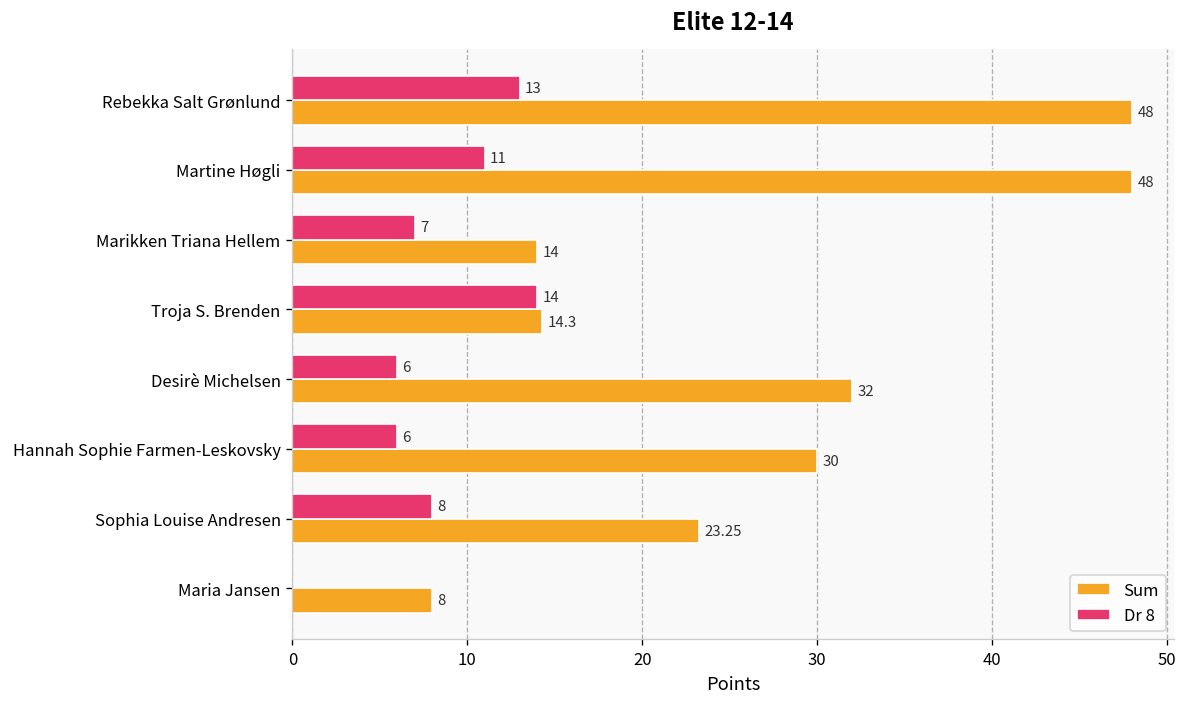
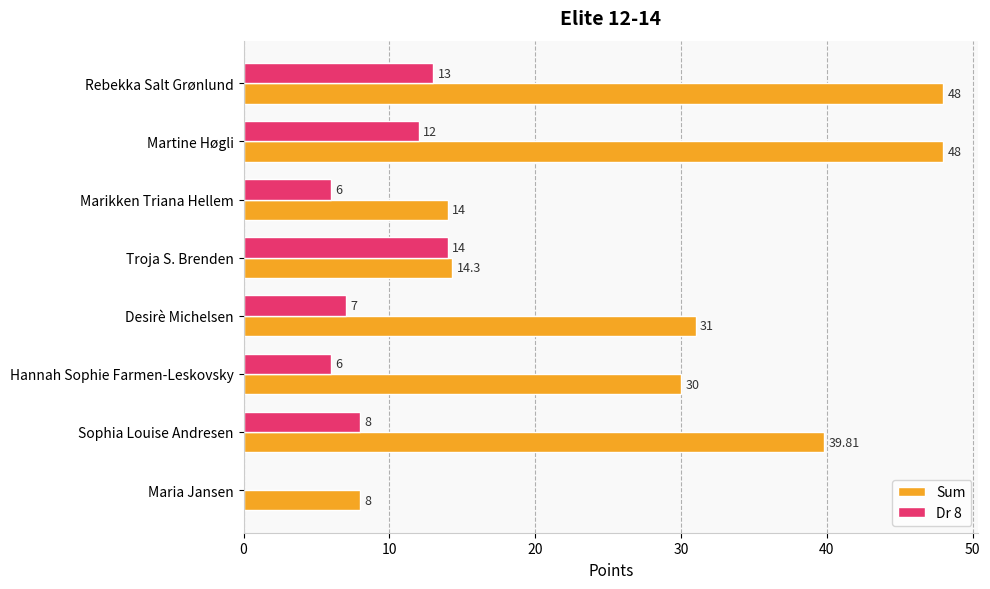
  {
    "Sum": {
      "Rebekka Salt Grønlund": 48,
      "Martine Høgli": 48,
      "Marikken Triana Hellem": 14,
      "Troja S. Brenden": 14.3,
-     "Desirè Michelsen": 32,
+     "Desirè Michelsen": 31,
      "Hannah Sophie Farmen-Leskovsky": 30,
-     "Sophia Louise Andresen": 23.25,
+     "Sophia Louise Andresen": 39.81,
      "Maria Jansen": 8
    },
    "Dr 8": {
      "Rebekka Salt Grønlund": 13,
-     "Martine Høgli": 11,
-     "Marikken Triana Hellem": 7,
+     "Martine Høgli": 12,
+     "Marikken Triana Hellem": 6,
      "Troja S. Brenden": 14,
-     "Desirè Michelsen": 6,
+     "Desirè Michelsen": 7,
      "Hannah Sophie Farmen-Leskovsky": 6,
      "Sophia Louise Andresen": 8
    }
  }
